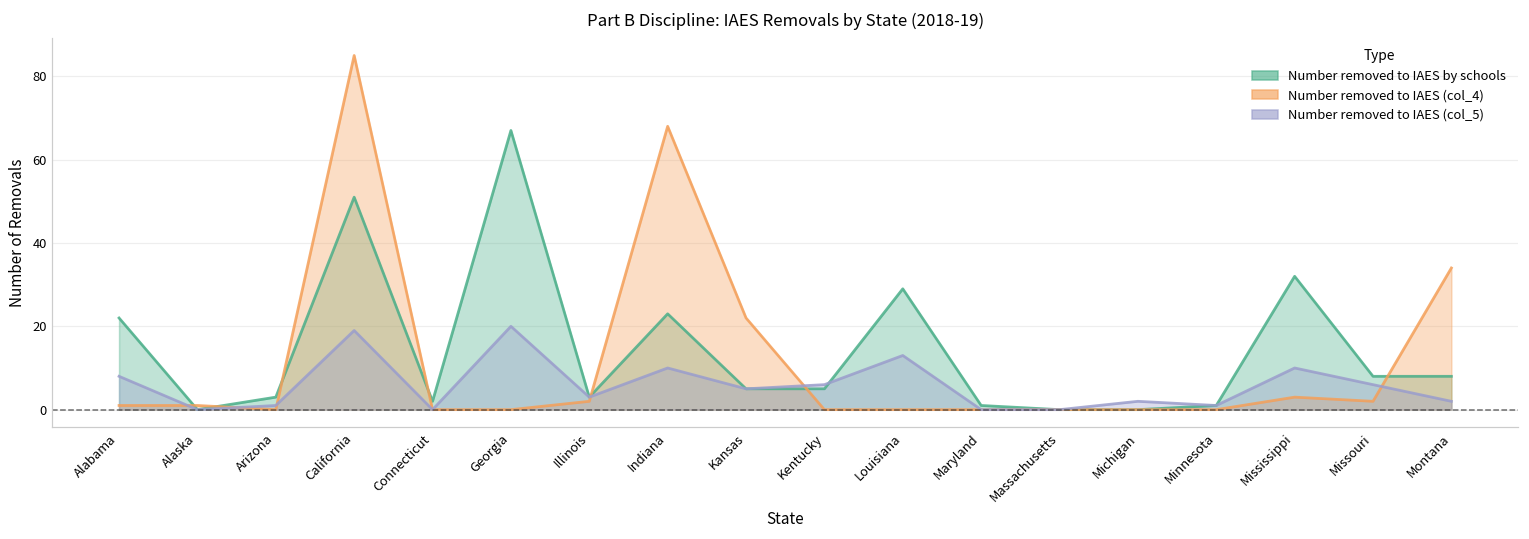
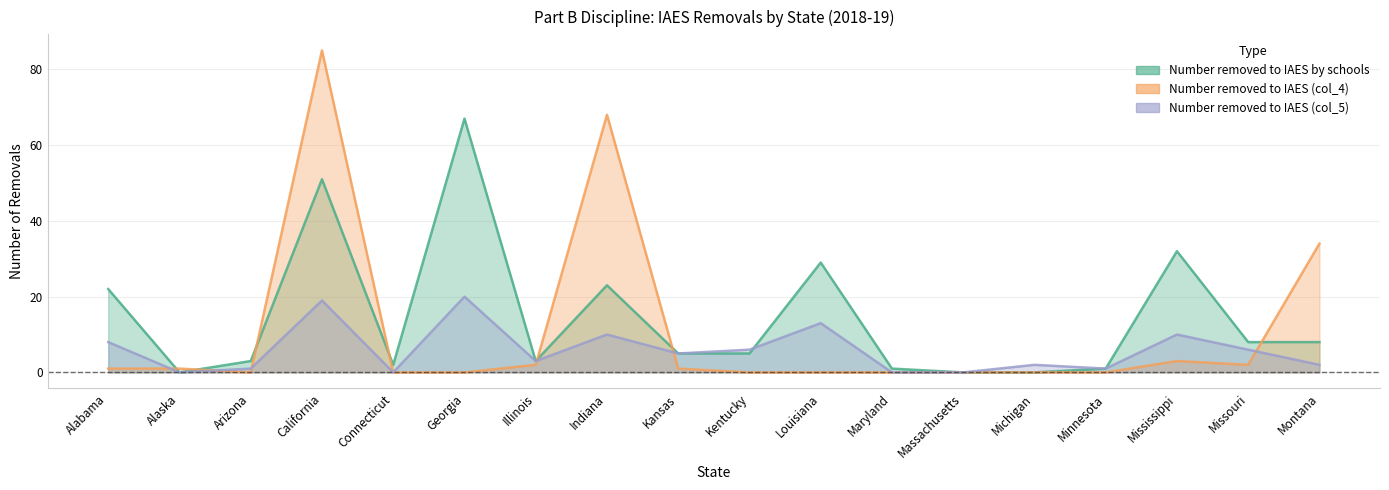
  {
    "Number removed to IAES (col_4)": {
      "Alabama": 1,
      "Alaska": 1,
      "Arizona": 0,
      "California": 85,
      "Georgia": 0,
      "Illinois": 2,
      "Indiana": 68,
-     "Kansas": 22,
+     "Kansas": 1,
      "Kentucky": 0,
      "Louisiana": 0,
      "Minnesota": 0,
      "Mississippi": 3,
      "Missouri": 2,
      "Montana": 34
    }
  }
